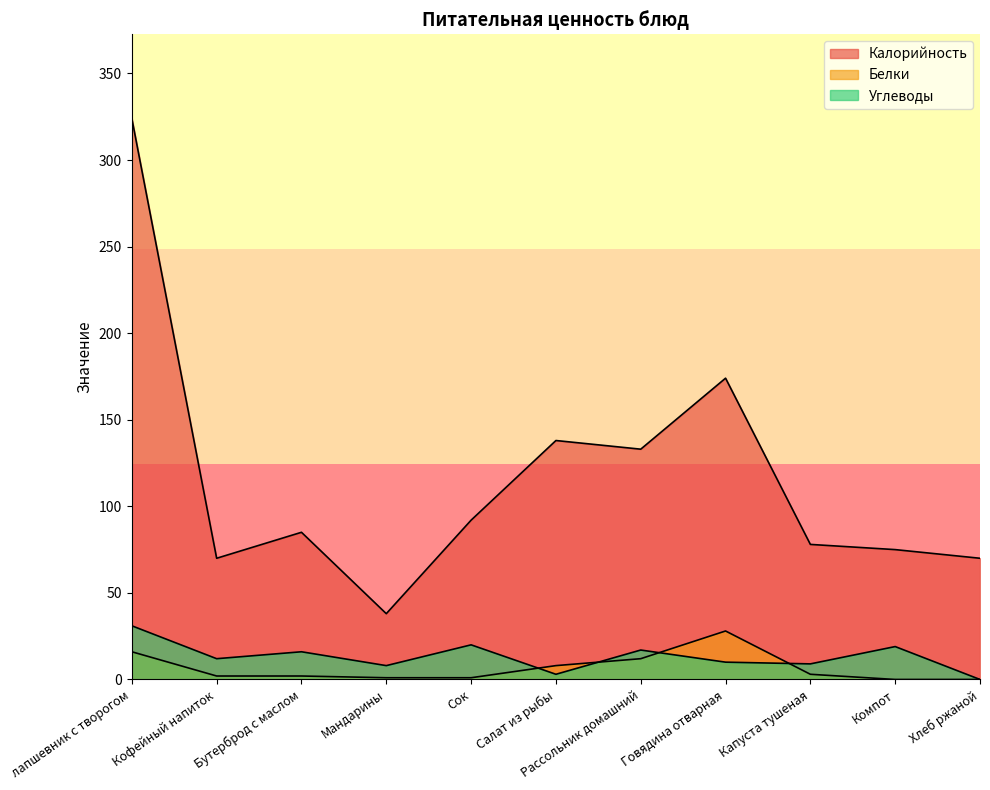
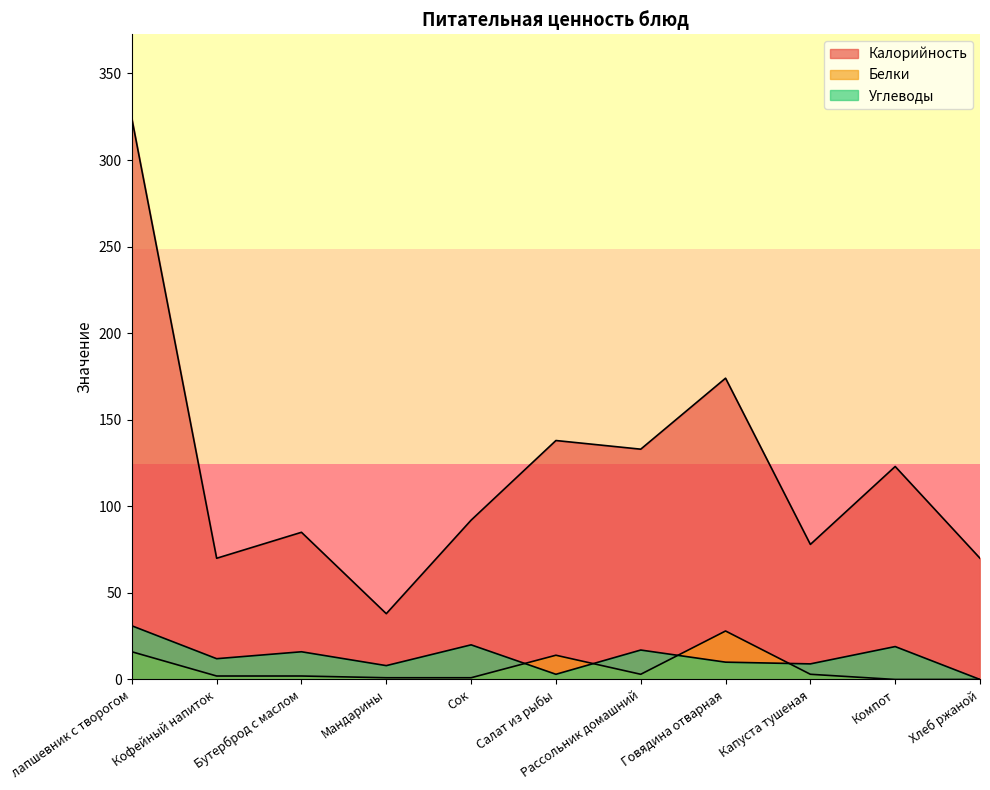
  {
    "Калорийность": {
      "лапшевник с творогом": 324,
      "Кофейный напиток": 70,
      "Бутерброд с маслом": 85,
      "Мандарины": 38,
      "Сок": 92,
      "Салат из рыбы": 138,
      "Рассольник домашний": 133,
      "Говядина отварная": 174,
      "Капуста тушеная": 78,
-     "Компот": 75,
+     "Компот": 123,
      "Хлеб ржаной": 70
    },
    "Белки": {
      "лапшевник с творогом": 16,
      "Кофейный напиток": 2,
      "Бутерброд с маслом": 2,
      "Мандарины": 1,
      "Сок": 1,
-     "Салат из рыбы": 8,
-     "Рассольник домашний": 12,
+     "Салат из рыбы": 14,
+     "Рассольник домашний": 3,
      "Говядина отварная": 28,
      "Капуста тушеная": 3,
      "Компот": 0
    },
    "Углеводы": {
      "лапшевник с творогом": 31,
      "Кофейный напиток": 12,
      "Бутерброд с маслом": 16,
      "Мандарины": 8,
      "Сок": 20,
      "Салат из рыбы": 3,
      "Рассольник домашний": 17,
      "Говядина отварная": 10,
      "Капуста тушеная": 9,
      "Компот": 19
    }
  }
